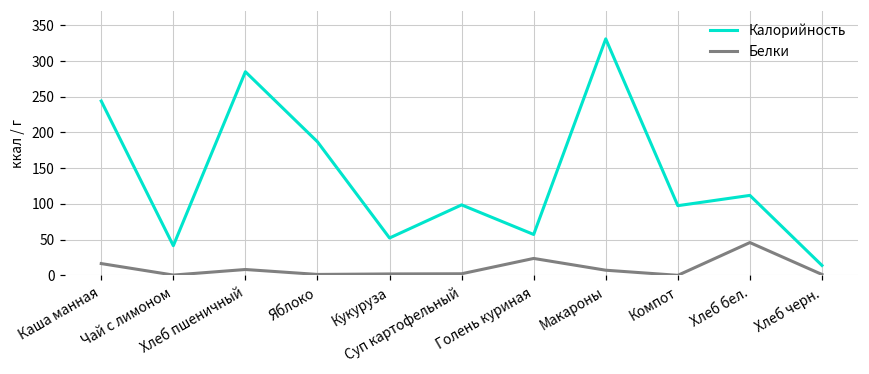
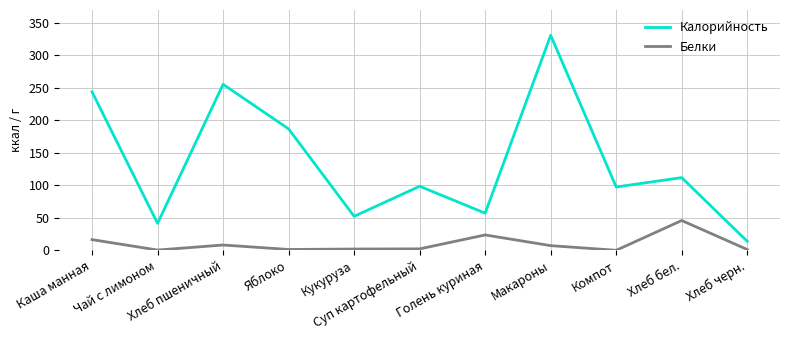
  {
    "Калорийность": {
      "Каша манная": 240,
      "Чай с лимоном": 40,
-     "Хлеб пшеничный": 290,
+     "Хлеб пшеничный": 260,
      "Яблоко": 190,
      "Кукуруза": 50,
      "Суп картофельный": 100,
      "Голень куриная": 60,
      "Макароны": 330,
      "Компот": 100,
      "Хлеб бел.": 110,
      "Хлеб черн.": 10
    },
    "Белки": {
      "Каша манная": 20,
      "Чай с лимоном": 0,
      "Хлеб пшеничный": 10,
      "Яблоко": 0,
      "Кукуруза": 0,
      "Суп картофельный": 0,
      "Голень куриная": 20,
      "Макароны": 10,
      "Компот": 0,
      "Хлеб бел.": 50,
      "Хлеб черн.": 0
    }
  }
